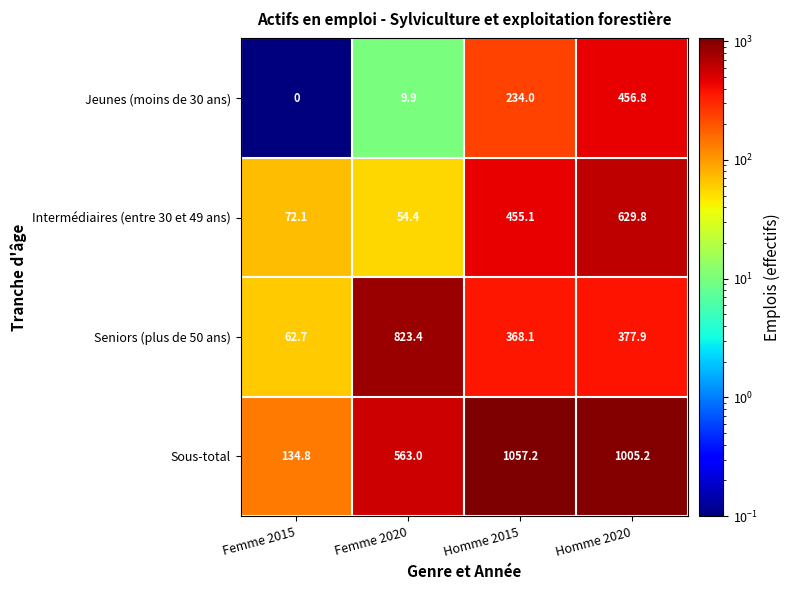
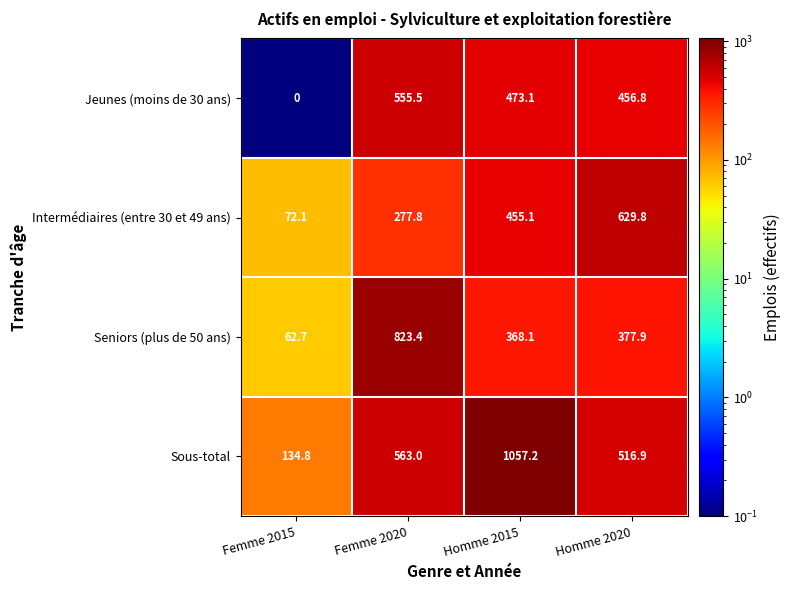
  {
    "Jeunes (moins de 30 ans)": {
      "Femme 2015": 0,
-     "Femme 2020": 9.9,
-     "Homme 2015": 234.0,
+     "Femme 2020": 555.5,
+     "Homme 2015": 473.1,
      "Homme 2020": 456.8
    },
    "Intermédiaires (entre 30 et 49 ans)": {
      "Femme 2015": 72.1,
-     "Femme 2020": 54.4,
+     "Femme 2020": 277.8,
      "Homme 2015": 455.1,
      "Homme 2020": 629.8
    },
    "Seniors (plus de 50 ans)": {
      "Femme 2015": 62.7,
      "Femme 2020": 823.4,
      "Homme 2015": 368.1,
      "Homme 2020": 377.9
    },
    "Sous-total": {
      "Femme 2015": 134.8,
      "Femme 2020": 563.0,
      "Homme 2015": 1057.2,
-     "Homme 2020": 1005.2
+     "Homme 2020": 516.9
    }
  }
